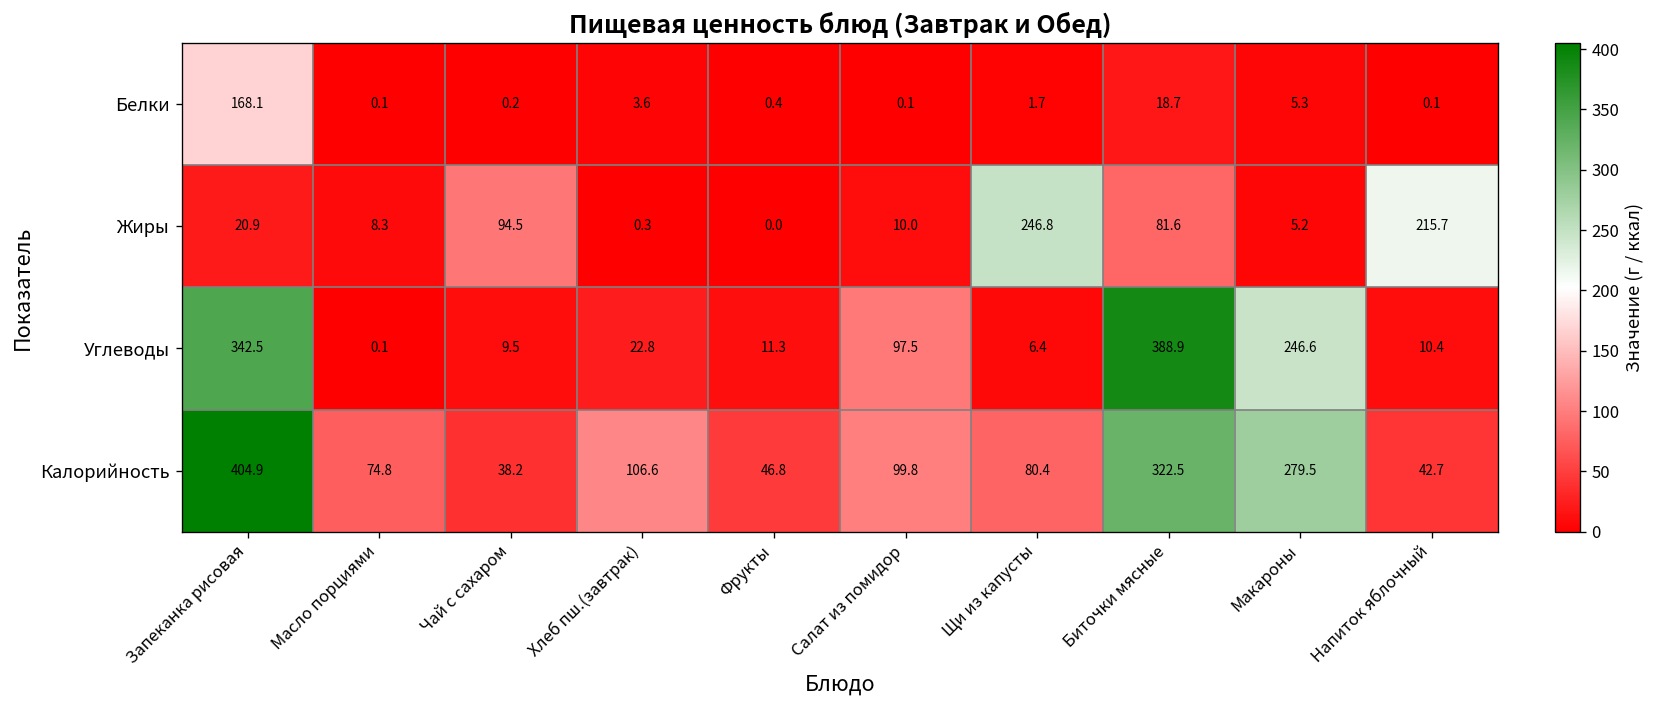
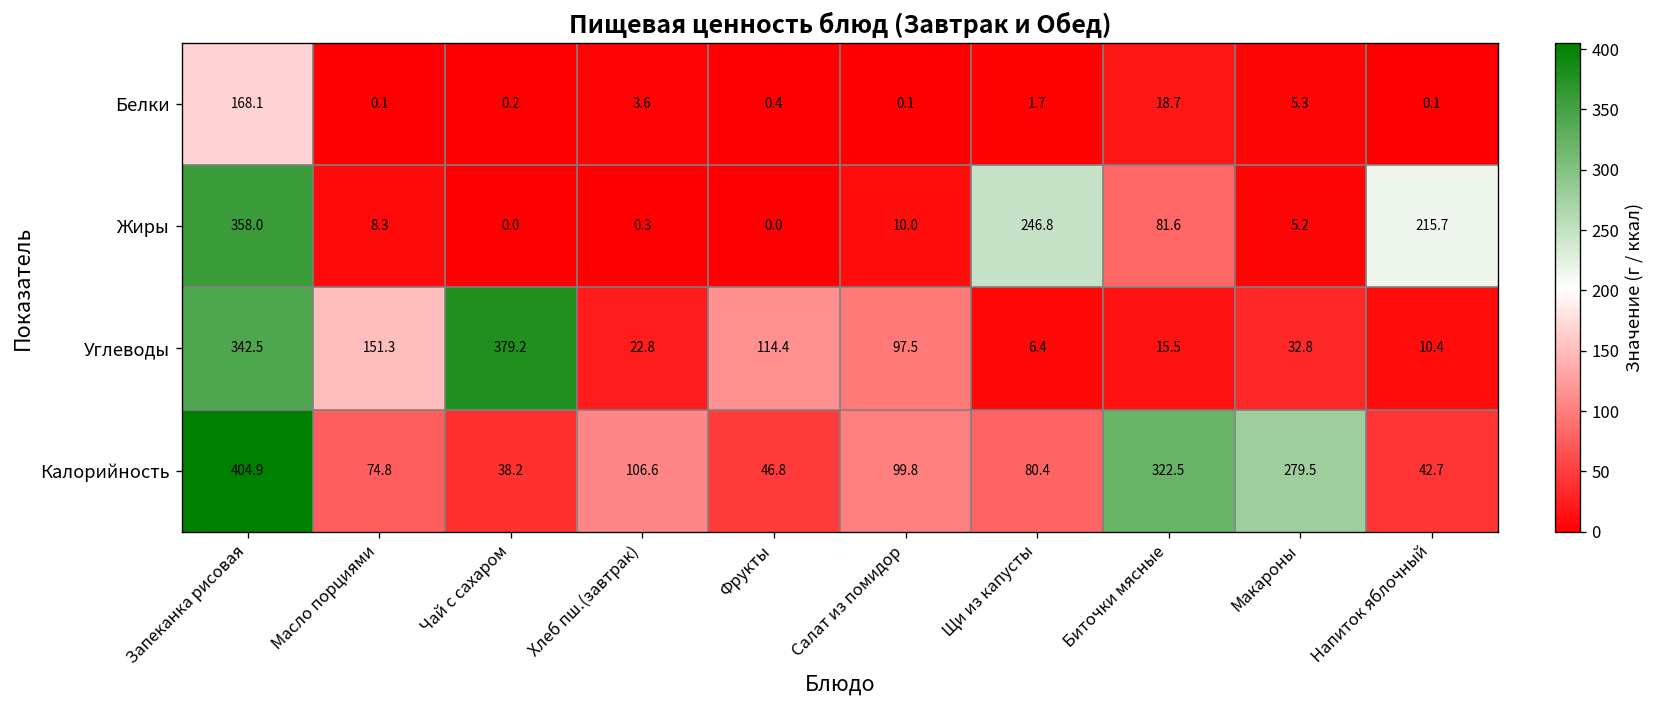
  {
    "Белки": {
      "Запеканка рисовая": 168.1,
      "Масло порциями": 0.1,
      "Чай с сахаром": 0.2,
      "Хлеб пш.(завтрак)": 3.6,
      "Фрукты": 0.4,
      "Салат из помидор": 0.1,
      "Щи из капусты": 1.7,
      "Биточки мясные": 18.7,
      "Макароны": 5.3,
      "Напиток яблочный": 0.1
    },
    "Жиры": {
-     "Запеканка рисовая": 20.9,
+     "Запеканка рисовая": 358.0,
      "Масло порциями": 8.3,
-     "Чай с сахаром": 94.5,
+     "Чай с сахаром": 0.0,
      "Хлеб пш.(завтрак)": 0.3,
      "Фрукты": 0.0,
      "Салат из помидор": 10.0,
      "Щи из капусты": 246.8,
      "Биточки мясные": 81.6,
      "Макароны": 5.2,
      "Напиток яблочный": 215.7
    },
    "Углеводы": {
      "Запеканка рисовая": 342.5,
-     "Масло порциями": 0.1,
-     "Чай с сахаром": 9.5,
+     "Масло порциями": 151.3,
+     "Чай с сахаром": 379.2,
      "Хлеб пш.(завтрак)": 22.8,
-     "Фрукты": 11.3,
+     "Фрукты": 114.4,
      "Салат из помидор": 97.5,
      "Щи из капусты": 6.4,
-     "Биточки мясные": 388.9,
-     "Макароны": 246.6,
+     "Биточки мясные": 15.5,
+     "Макароны": 32.8,
      "Напиток яблочный": 10.4
    },
    "Калорийность": {
      "Запеканка рисовая": 404.9,
      "Масло порциями": 74.8,
      "Чай с сахаром": 38.2,
      "Хлеб пш.(завтрак)": 106.6,
      "Фрукты": 46.8,
      "Салат из помидор": 99.8,
      "Щи из капусты": 80.4,
      "Биточки мясные": 322.5,
      "Макароны": 279.5,
      "Напиток яблочный": 42.7
    }
  }
